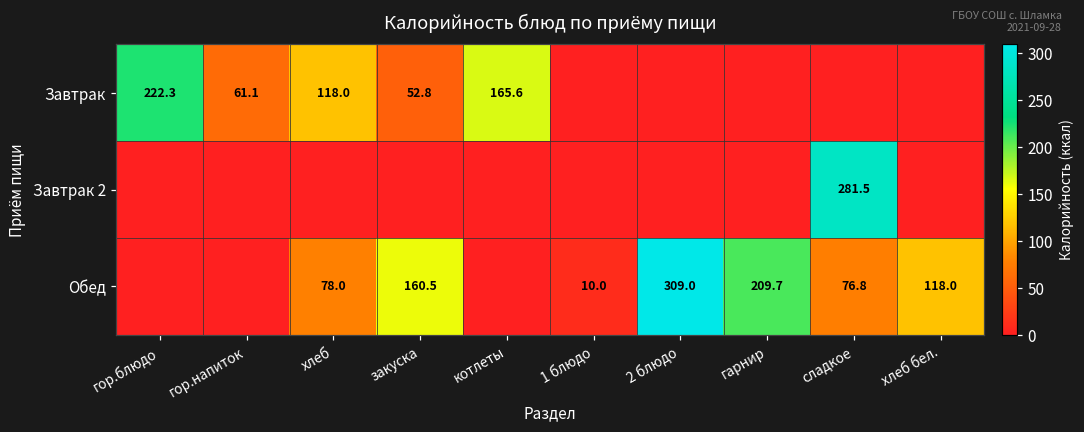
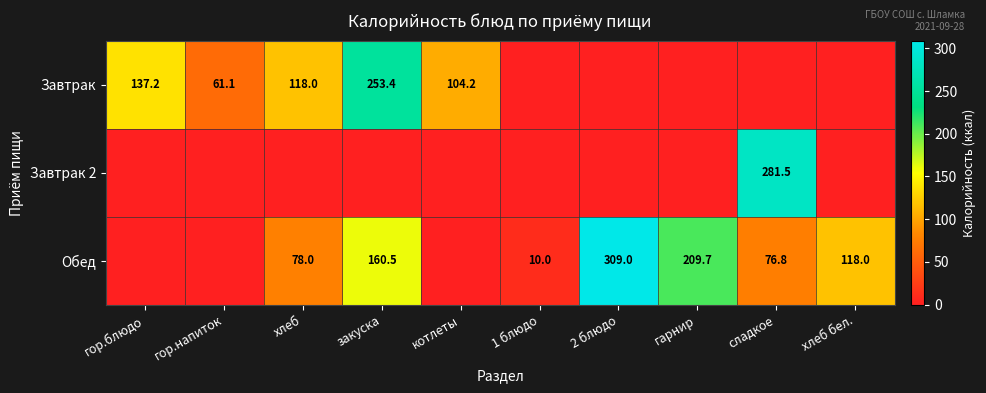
  {
    "Завтрак": {
-     "гор.блюдо": 222.3,
+     "гор.блюдо": 137.2,
      "гор.напиток": 61.1,
      "хлеб": 118.0,
-     "закуска": 52.8,
-     "котлеты": 165.6
+     "закуска": 253.4,
+     "котлеты": 104.2
    },
    "Завтрак 2": {
      "сладкое": 281.5
    },
    "Обед": {
      "хлеб": 78.0,
      "закуска": 160.5,
      "1 блюдо": 10.0,
      "2 блюдо": 309.0,
      "гарнир": 209.7,
      "сладкое": 76.8,
      "хлеб бел.": 118.0
    }
  }
